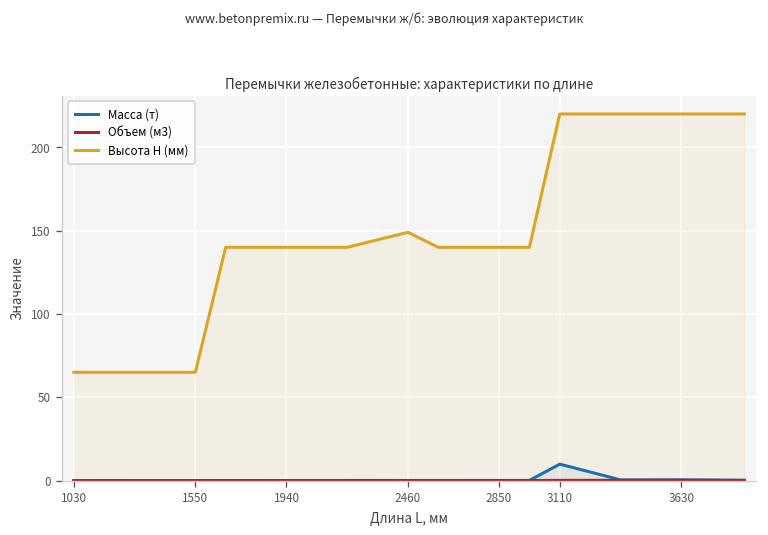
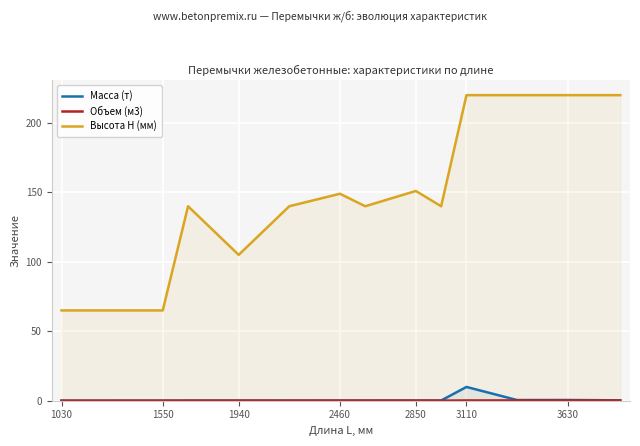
  {
    "Масса (т)": {
      "3110": 10
    },
    "Объем (м3)": {
      "3110": 0
    },
    "Высота H (мм)": {
      "1030": 65,
      "1550": 65,
-     "1940": 140,
+     "1940": 105,
      "2460": 149,
-     "2850": 140,
+     "2850": 151,
      "3110": 220,
      "3630": 220
    }
  }
